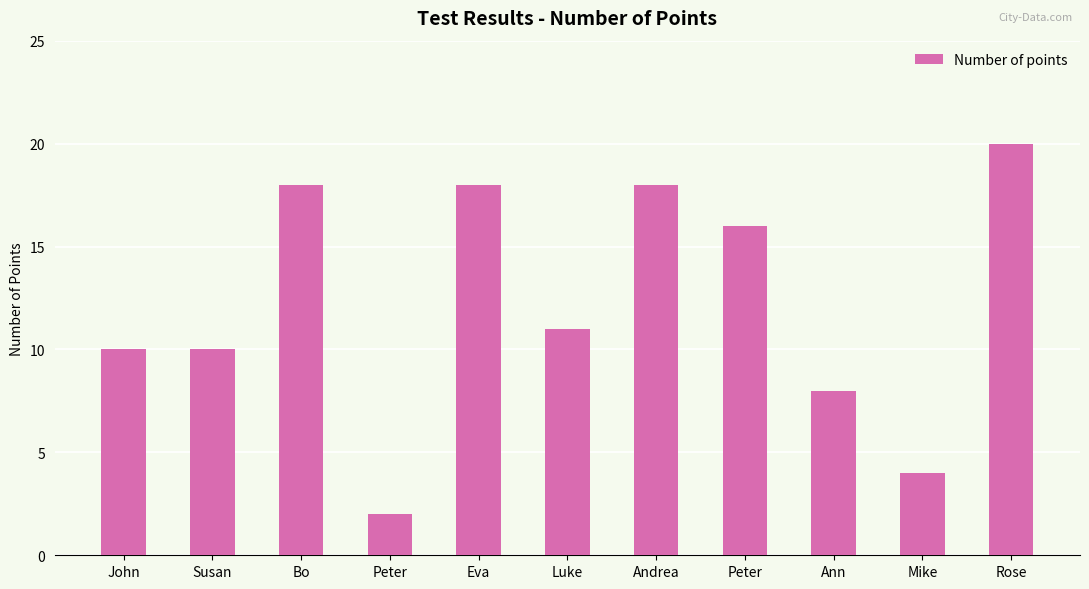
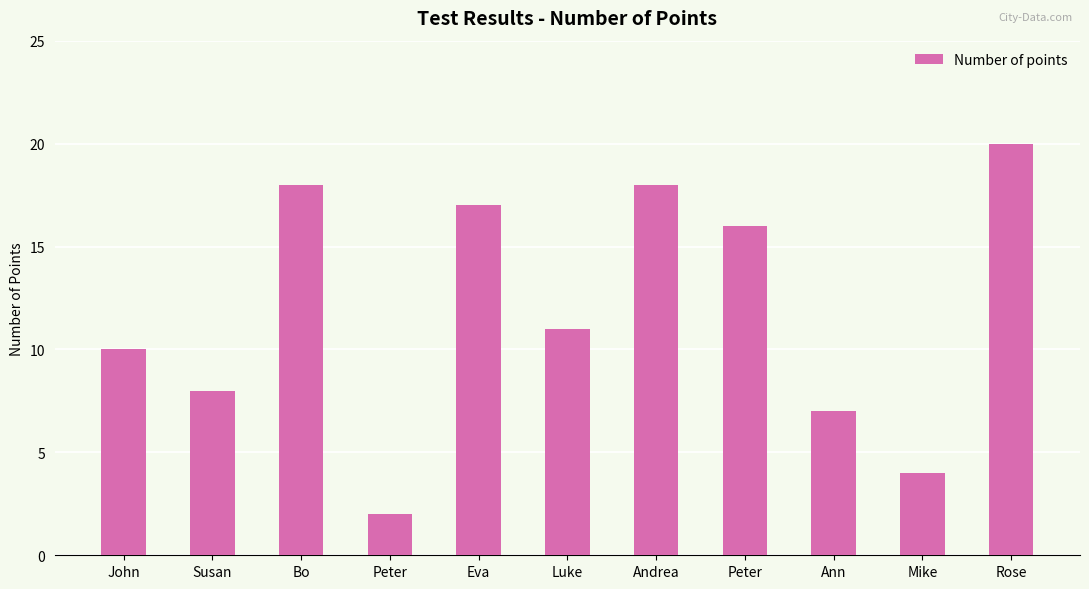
  {
    "John": 10,
-   "Susan": 10,
+   "Susan": 8,
    "Bo": 18,
-   "Eva": 18,
+   "Eva": 17,
    "Luke": 11,
    "Andrea": 18,
-   "Ann": 8,
+   "Ann": 7,
    "Mike": 4,
    "Rose": 20
  }
